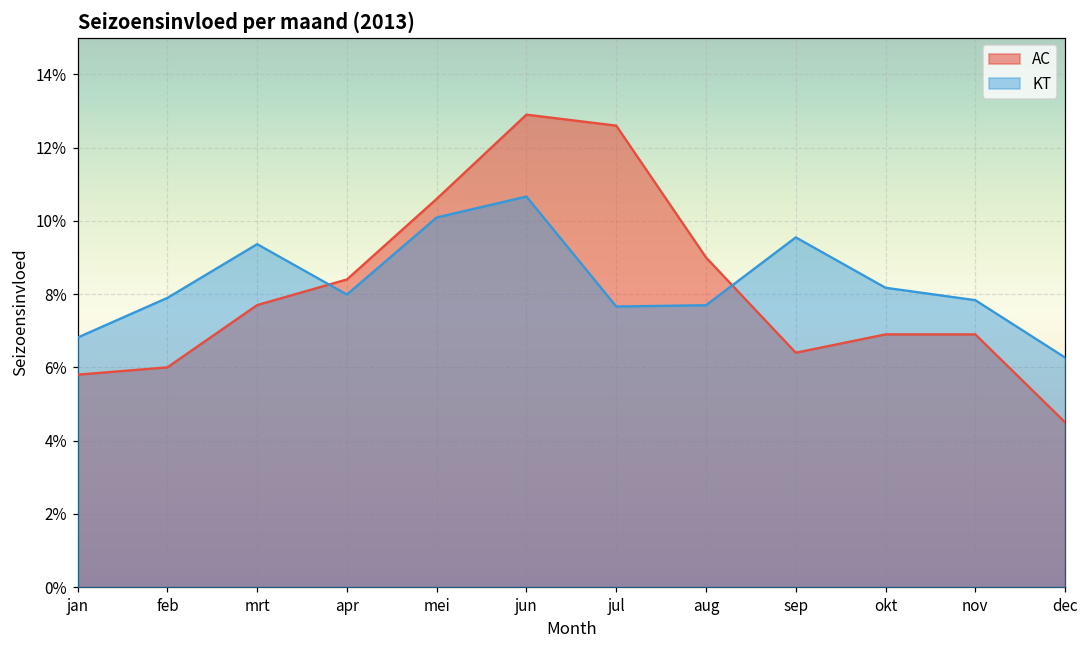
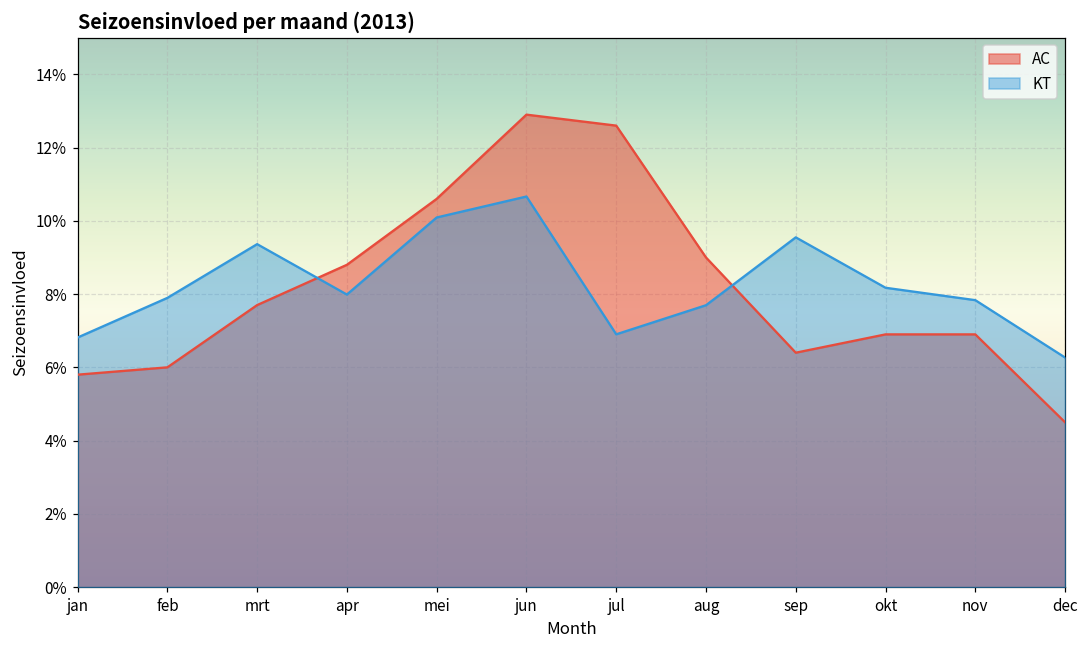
  {
    "AC": {
      "jan": "5.8%",
      "feb": "6.0%",
      "mrt": "7.7%",
-     "apr": "8.4%",
+     "apr": "8.8%",
      "mei": "10.6%",
      "jun": "12.9%",
      "jul": "12.6%",
      "aug": "9.0%",
      "sep": "6.4%",
      "okt": "6.9%",
      "nov": "6.9%",
      "dec": "4.5%"
    },
    "KT": {
      "jan": "6.8%",
      "feb": "7.9%",
      "mrt": "9.4%",
      "apr": "8.0%",
      "mei": "10.1%",
      "jun": "10.7%",
-     "jul": "7.7%",
+     "jul": "6.9%",
      "aug": "7.7%",
      "sep": "9.5%",
      "okt": "8.2%",
      "nov": "7.8%",
      "dec": "6.3%"
    }
  }
